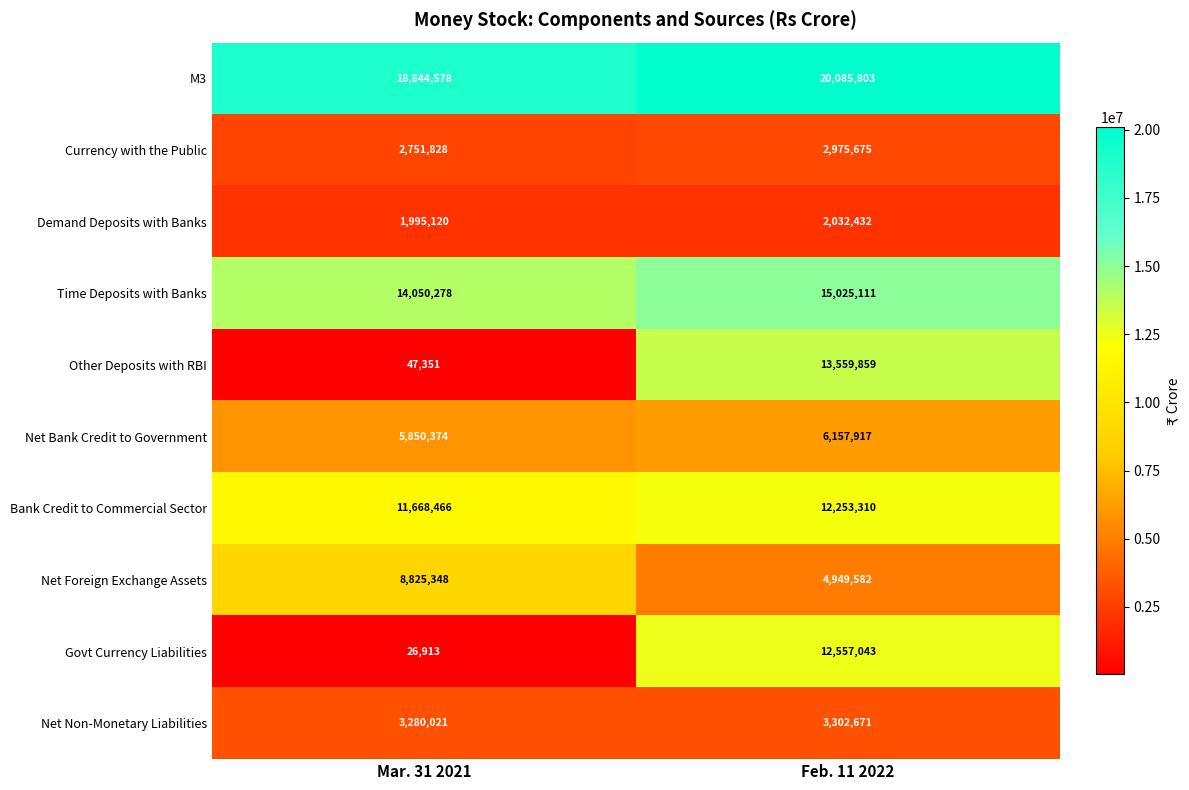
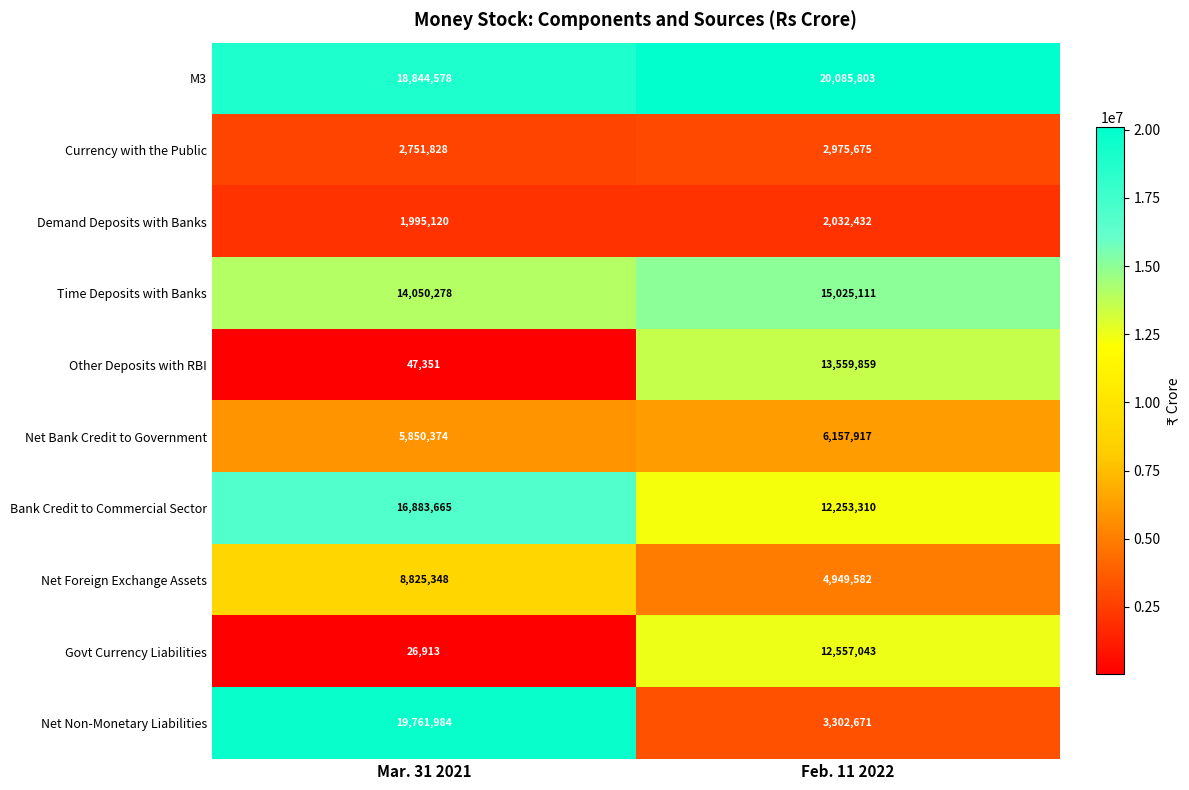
  {
    "M3": {
      "Mar. 31 2021": "18,844,578",
      "Feb. 11 2022": "20,085,803"
    },
    "Currency with the Public": {
      "Mar. 31 2021": "2,751,828",
      "Feb. 11 2022": "2,975,675"
    },
    "Demand Deposits with Banks": {
      "Mar. 31 2021": "1,995,120",
      "Feb. 11 2022": "2,032,432"
    },
    "Time Deposits with Banks": {
      "Mar. 31 2021": "14,050,278",
      "Feb. 11 2022": "15,025,111"
    },
    "Other Deposits with RBI": {
      "Mar. 31 2021": "47,351",
      "Feb. 11 2022": "13,559,859"
    },
    "Net Bank Credit to Government": {
      "Mar. 31 2021": "5,850,374",
      "Feb. 11 2022": "6,157,917"
    },
    "Bank Credit to Commercial Sector": {
-     "Mar. 31 2021": "11,668,466",
+     "Mar. 31 2021": "16,883,665",
      "Feb. 11 2022": "12,253,310"
    },
    "Net Foreign Exchange Assets": {
      "Mar. 31 2021": "8,825,348",
      "Feb. 11 2022": "4,949,582"
    },
    "Govt Currency Liabilities": {
      "Mar. 31 2021": "26,913",
      "Feb. 11 2022": "12,557,043"
    },
    "Net Non-Monetary Liabilities": {
-     "Mar. 31 2021": "3,280,021",
+     "Mar. 31 2021": "19,761,984",
      "Feb. 11 2022": "3,302,671"
    }
  }
